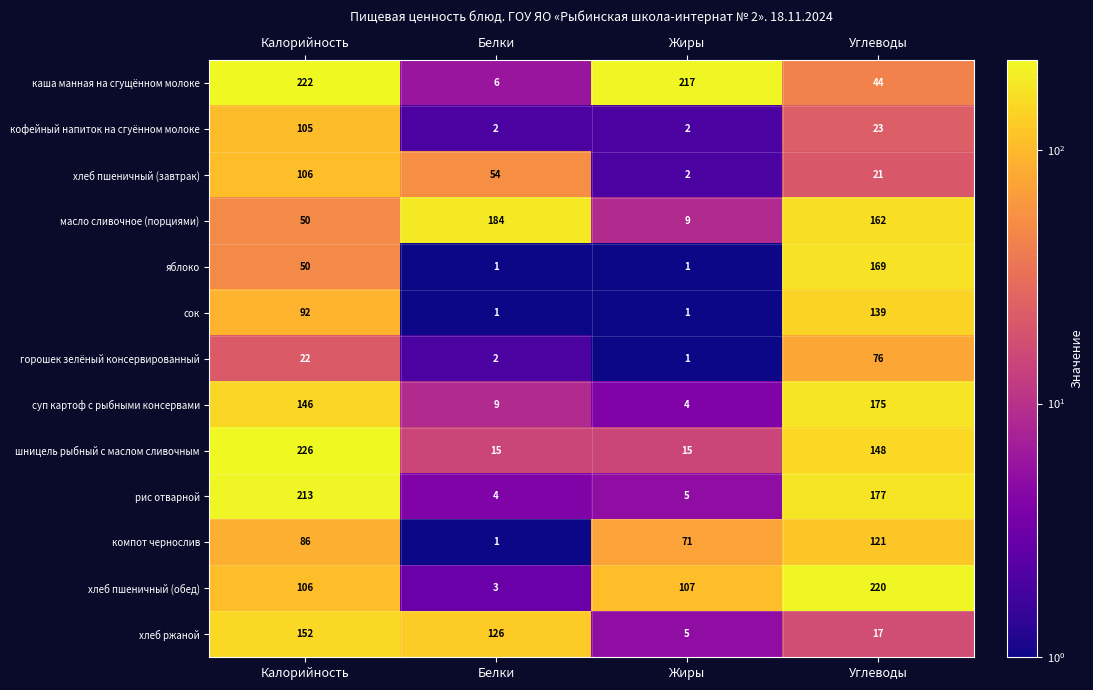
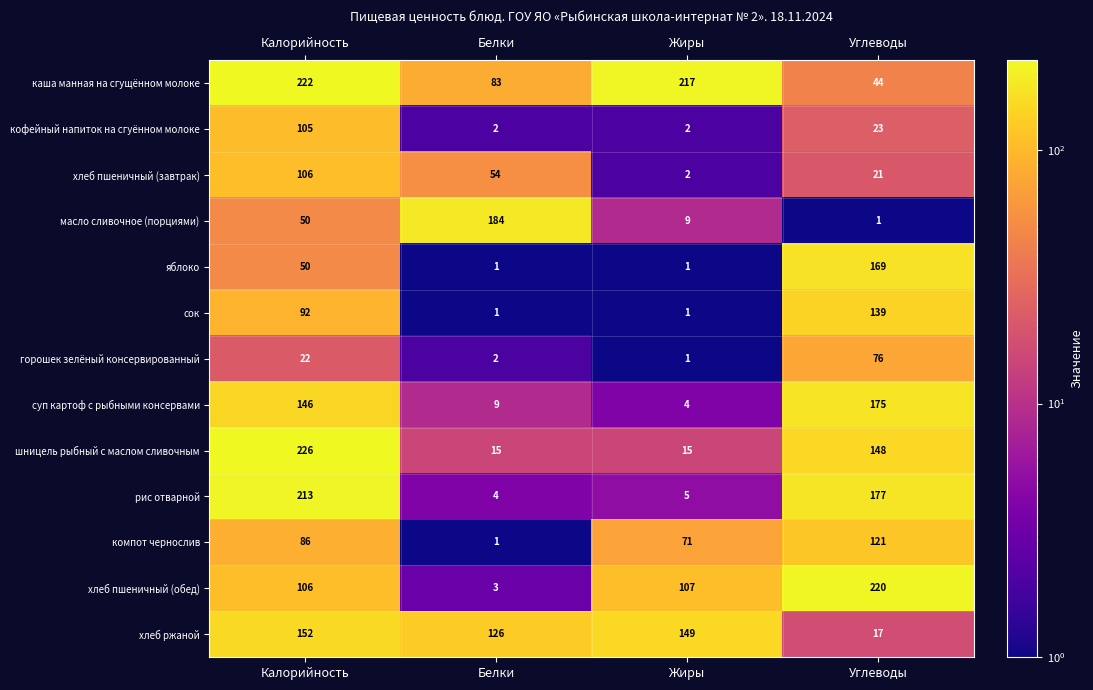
  {
    "каша манная на сгущённом молоке": {
      "Калорийность": 222,
-     "Белки": 6,
+     "Белки": 83,
      "Жиры": 217,
      "Углеводы": 44
    },
    "кофейный напиток на сгуённом молоке": {
      "Калорийность": 105,
      "Белки": 2,
      "Жиры": 2,
      "Углеводы": 23
    },
    "хлеб пшеничный (завтрак)": {
      "Калорийность": 106,
      "Белки": 54,
      "Жиры": 2,
      "Углеводы": 21
    },
    "масло сливочное (порциями)": {
      "Калорийность": 50,
      "Белки": 184,
      "Жиры": 9,
-     "Углеводы": 162
+     "Углеводы": 1
    },
    "яблоко": {
      "Калорийность": 50,
      "Белки": 1,
      "Жиры": 1,
      "Углеводы": 169
    },
    "сок": {
      "Калорийность": 92,
      "Белки": 1,
      "Жиры": 1,
      "Углеводы": 139
    },
    "горошек зелёный консервированный": {
      "Калорийность": 22,
      "Белки": 2,
      "Жиры": 1,
      "Углеводы": 76
    },
    "суп картоф с рыбными консервами": {
      "Калорийность": 146,
      "Белки": 9,
      "Жиры": 4,
      "Углеводы": 175
    },
    "шницель рыбный с маслом сливочным": {
      "Калорийность": 226,
      "Белки": 15,
      "Жиры": 15,
      "Углеводы": 148
    },
    "рис отварной": {
      "Калорийность": 213,
      "Белки": 4,
      "Жиры": 5,
      "Углеводы": 177
    },
    "компот чернослив": {
      "Калорийность": 86,
      "Белки": 1,
      "Жиры": 71,
      "Углеводы": 121
    },
    "хлеб пшеничный (обед)": {
      "Калорийность": 106,
      "Белки": 3,
      "Жиры": 107,
      "Углеводы": 220
    },
    "хлеб ржаной": {
      "Калорийность": 152,
      "Белки": 126,
-     "Жиры": 5,
+     "Жиры": 149,
      "Углеводы": 17
    }
  }
